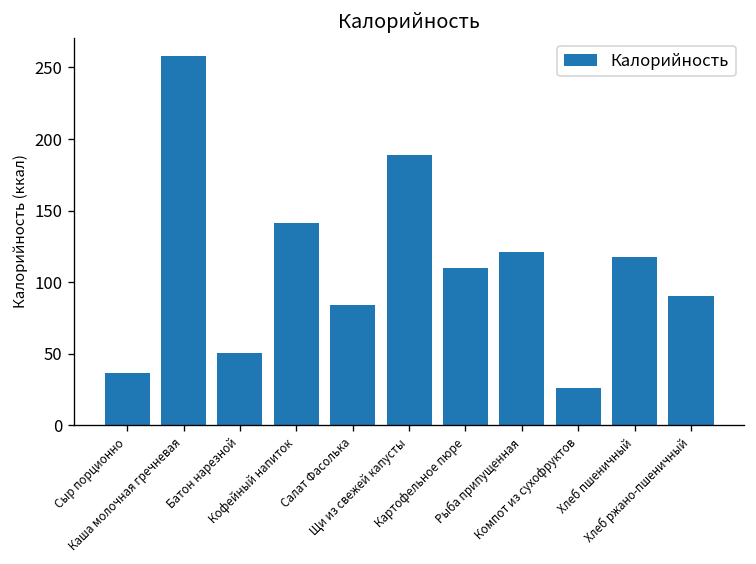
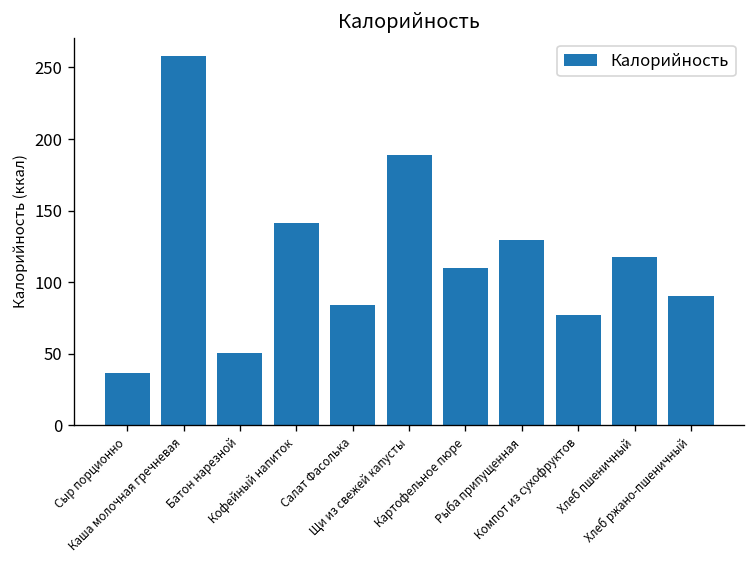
  {
    "Сыр порционно": 36,
    "Каша молочная гречневая": 258,
    "Батон нарезной": 50,
    "Кофейный напиток": 141,
    "Салат Фасолька": 84,
    "Щи из свежей капусты": 189,
    "Картофельное пюре": 110,
-   "Рыба припущенная": 121,
-   "Компот из сухофруктов": 26,
+   "Рыба припущенная": 129,
+   "Компот из сухофруктов": 77,
    "Хлеб пшеничный": 118,
    "Хлеб ржано-пшеничный": 91
  }
